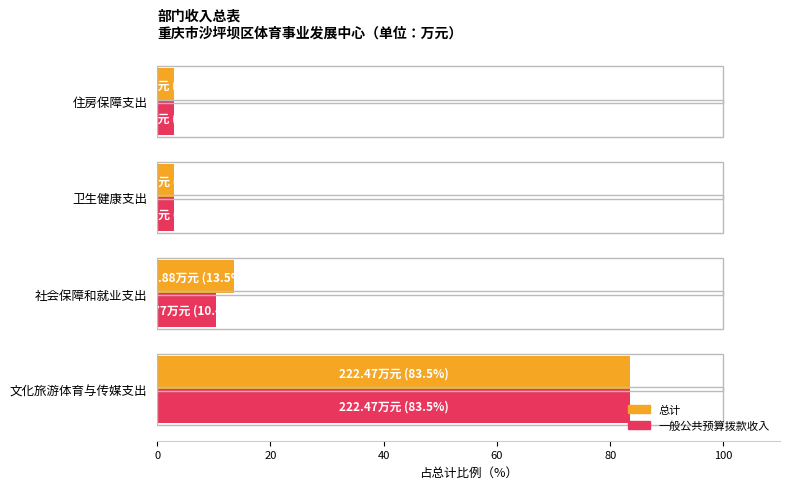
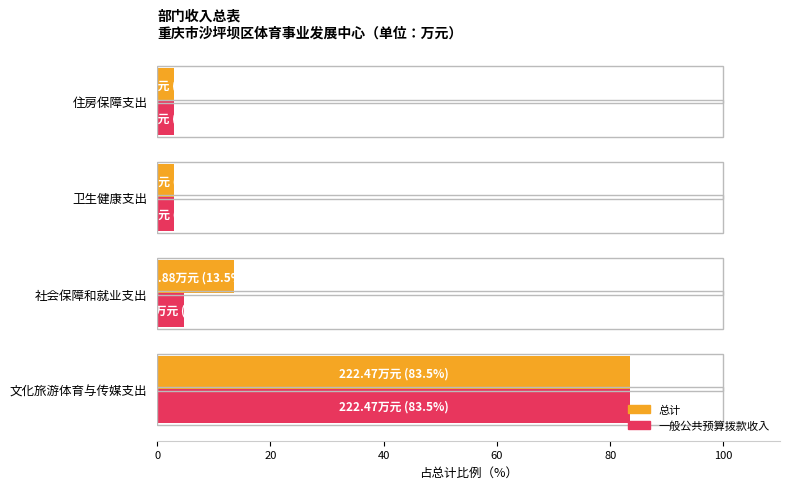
  {
    "总计": {
      "社会保障和就业支出": "(13.5%)",
      "文化旅游体育与传媒支出": "(83.5%)"
    },
    "一般公共预算拨款收入": {
      "住房保障支出": "3",
      "卫生健康支出": "3",
-     "社会保障和就业支出": "10"
+     "社会保障和就业支出": "5"
    }
  }
